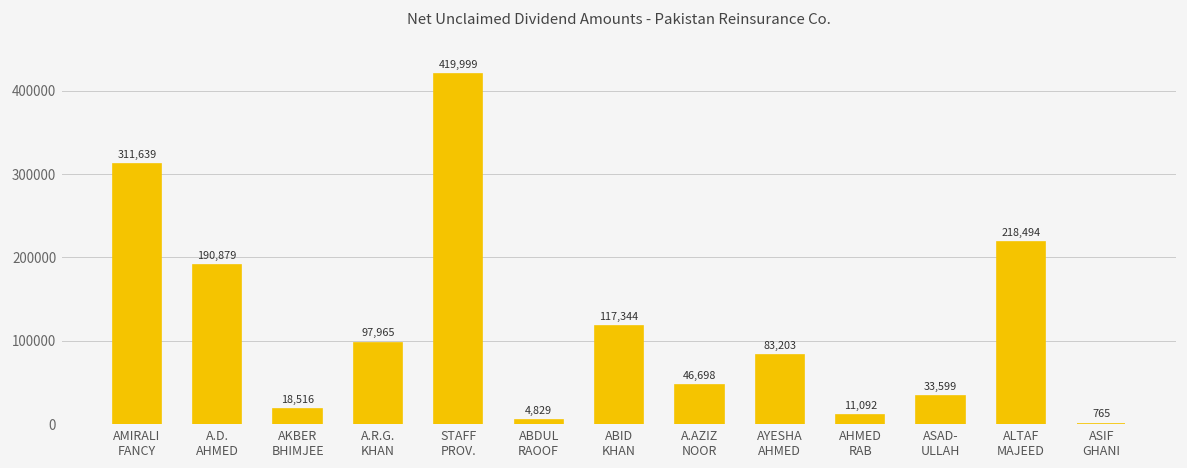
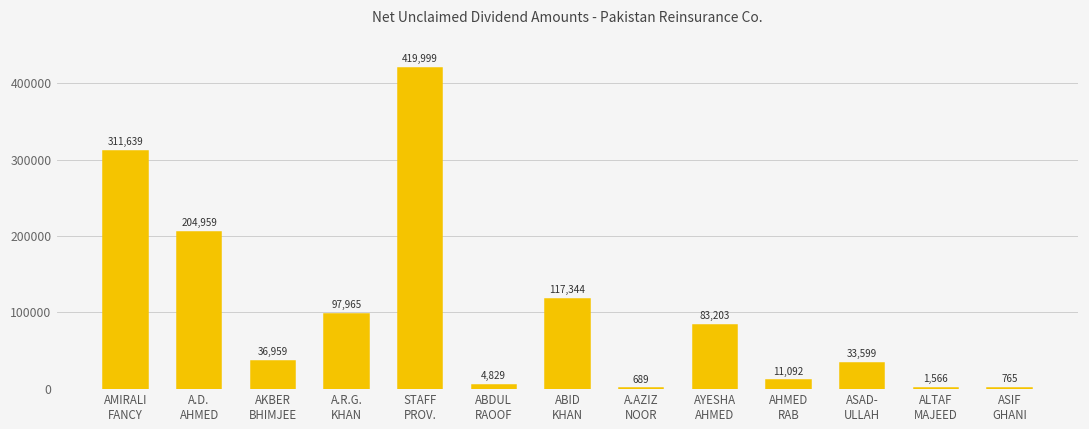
  {
    "AMIRALI FANCY": "311,639",
-   "A.D. AHMED": "190,879",
-   "AKBER BHIMJEE": "18,516",
+   "A.D. AHMED": "204,959",
+   "AKBER BHIMJEE": "36,959",
    "A.R.G. KHAN": "97,965",
    "STAFF PROV.": "419,999",
    "ABDUL RAOOF": "4,829",
    "ABID KHAN": "117,344",
-   "A.AZIZ NOOR": "46,698",
+   "A.AZIZ NOOR": "689",
    "AYESHA AHMED": "83,203",
    "AHMED RAB": "11,092",
    "ASAD- ULLAH": "33,599",
-   "ALTAF MAJEED": "218,494",
+   "ALTAF MAJEED": "1,566",
    "ASIF GHANI": "765"
  }
